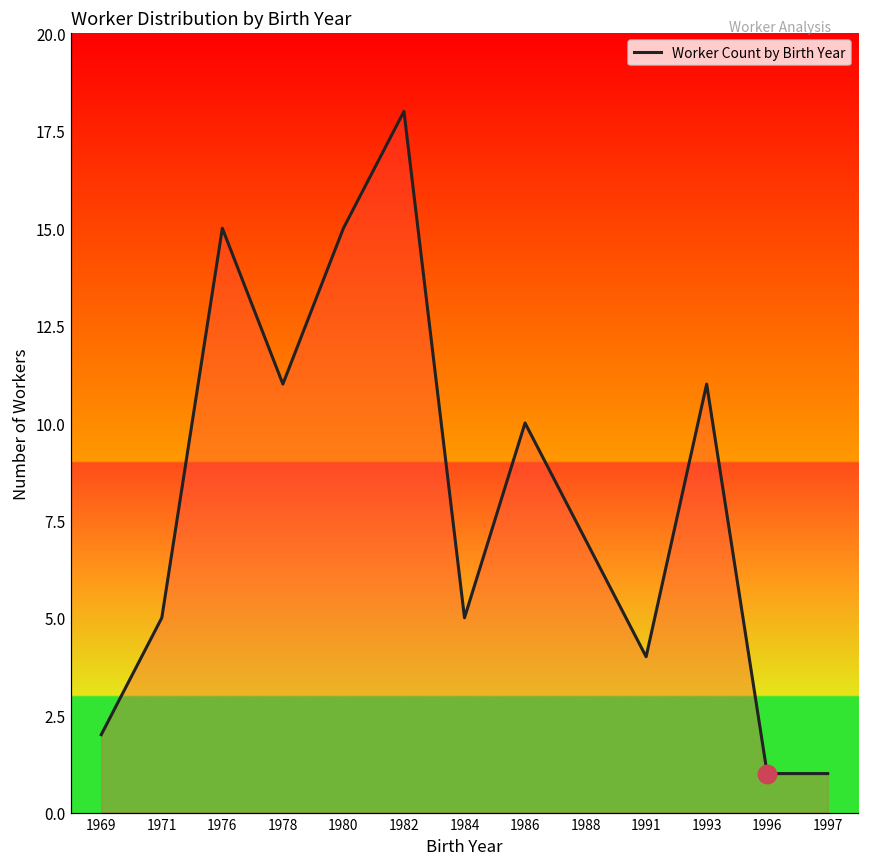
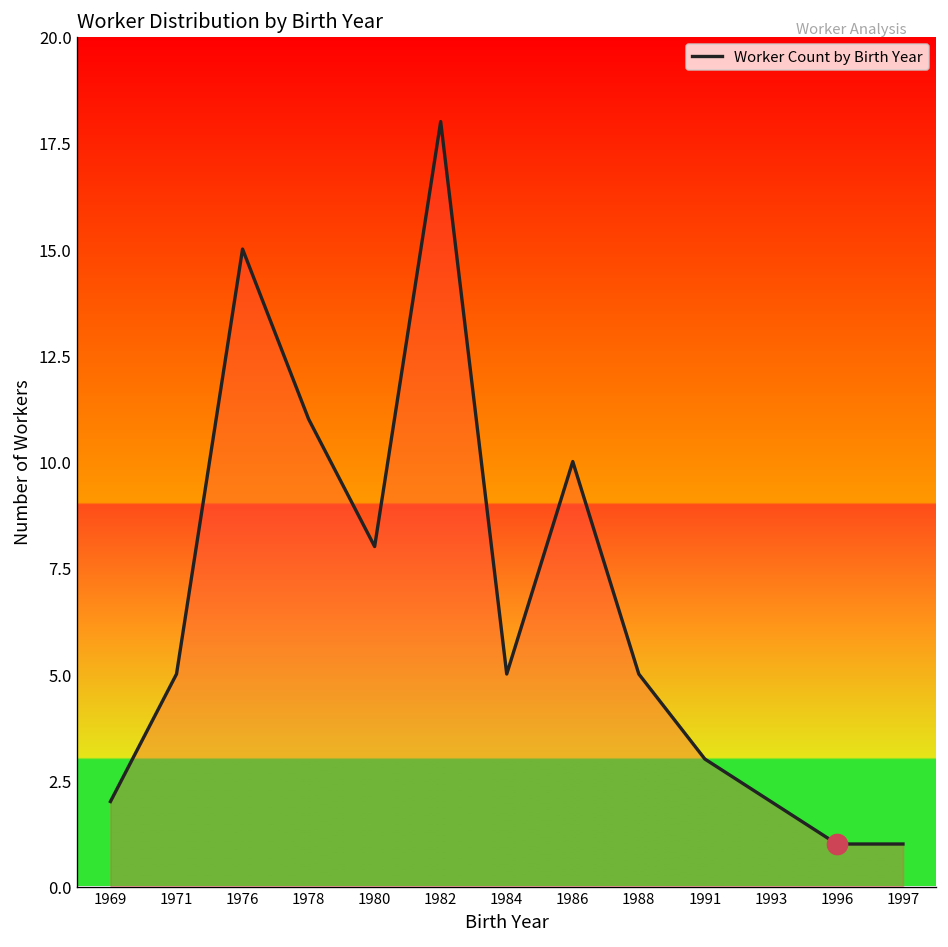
  {
    "Worker Count by Birth Year": {
      "1969": 2,
      "1971": 5,
      "1976": 15,
      "1978": 11,
-     "1980": 15,
+     "1980": 8,
      "1982": 18,
      "1984": 5,
      "1986": 10,
-     "1988": 7,
-     "1991": 4,
-     "1993": 11,
+     "1988": 5,
+     "1991": 3,
+     "1993": 2,
      "1997": 1
    }
  }
